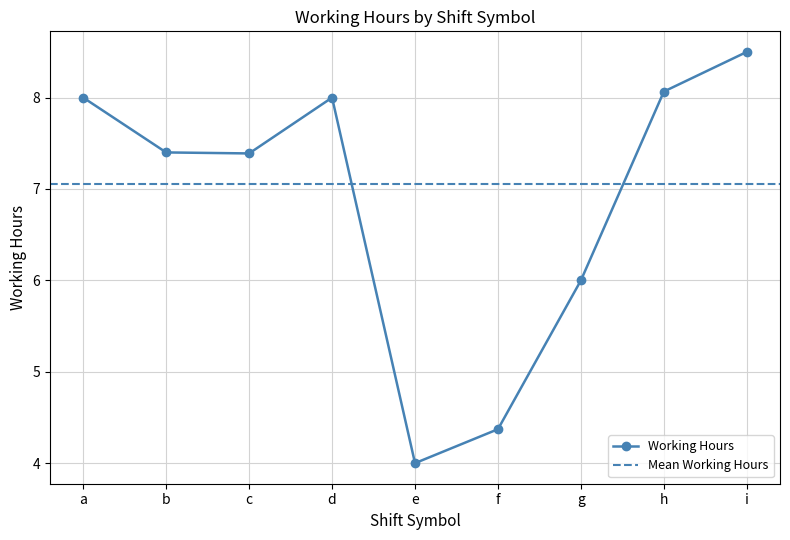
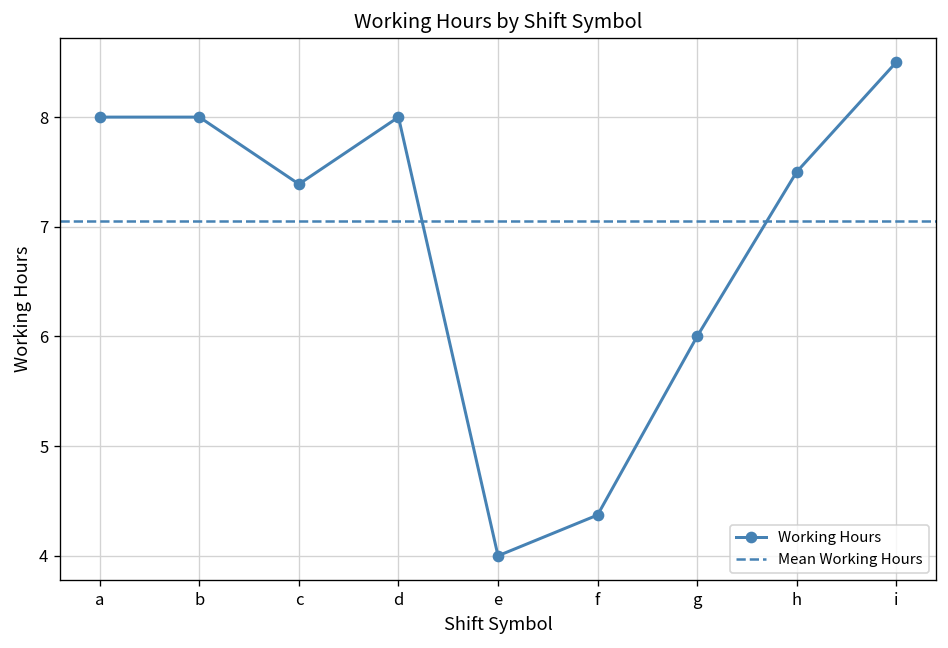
  {
    "a": 8.0,
-   "b": 7.4,
+   "b": 8.0,
    "c": 7.4,
    "d": 8.0,
    "e": 4.0,
    "f": 4.4,
    "g": 6.0,
-   "h": 8.1,
+   "h": 7.5,
    "i": 8.5
  }
